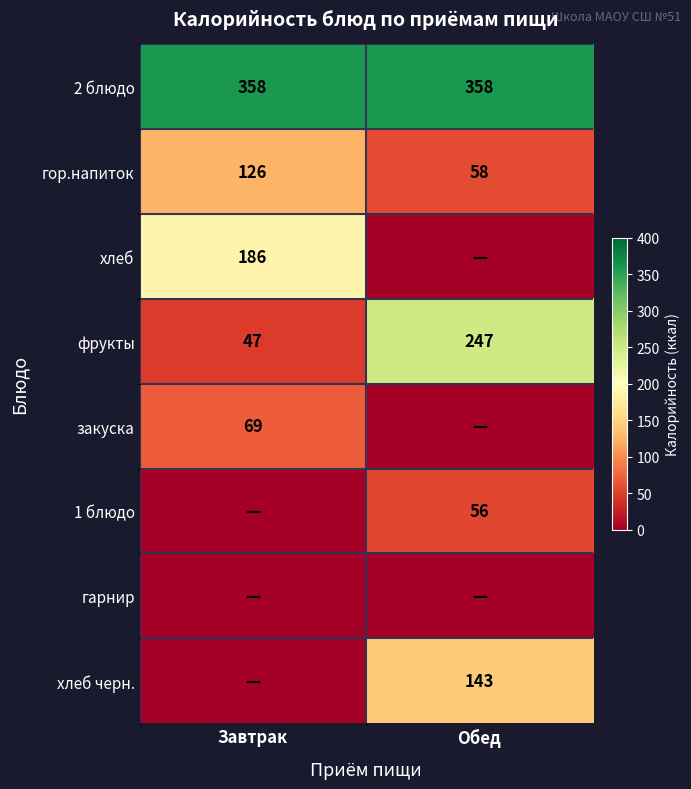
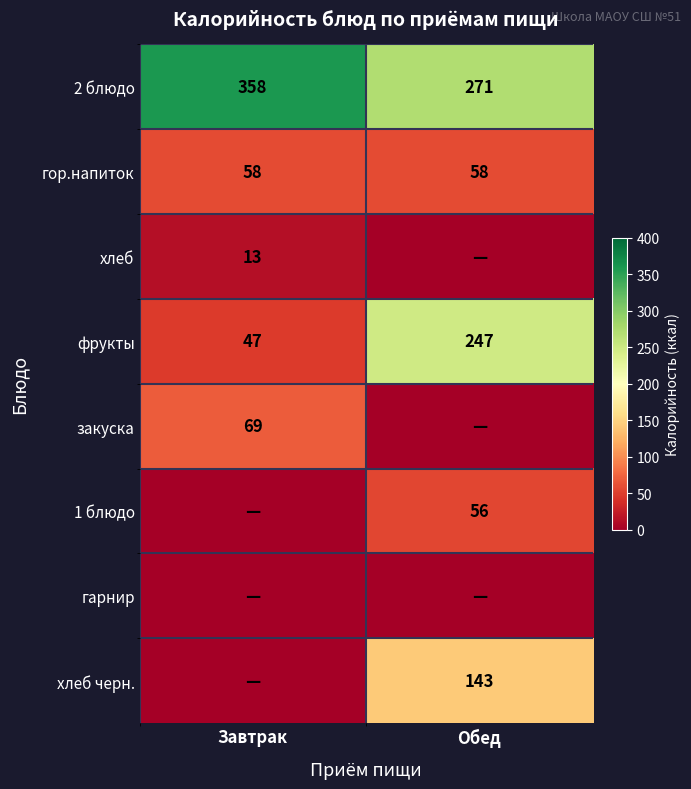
  {
    "2 блюдо": {
      "Завтрак": 358,
-     "Обед": 358
+     "Обед": 271
    },
    "гор.напиток": {
-     "Завтрак": 126,
+     "Завтрак": 58,
      "Обед": 58
    },
    "хлеб": {
-     "Завтрак": 186
+     "Завтрак": 13
    },
    "фрукты": {
      "Завтрак": 47,
      "Обед": 247
    },
    "закуска": {
      "Завтрак": 69
    },
    "1 блюдо": {
      "Обед": 56
    },
    "хлеб черн.": {
      "Обед": 143
    }
  }
